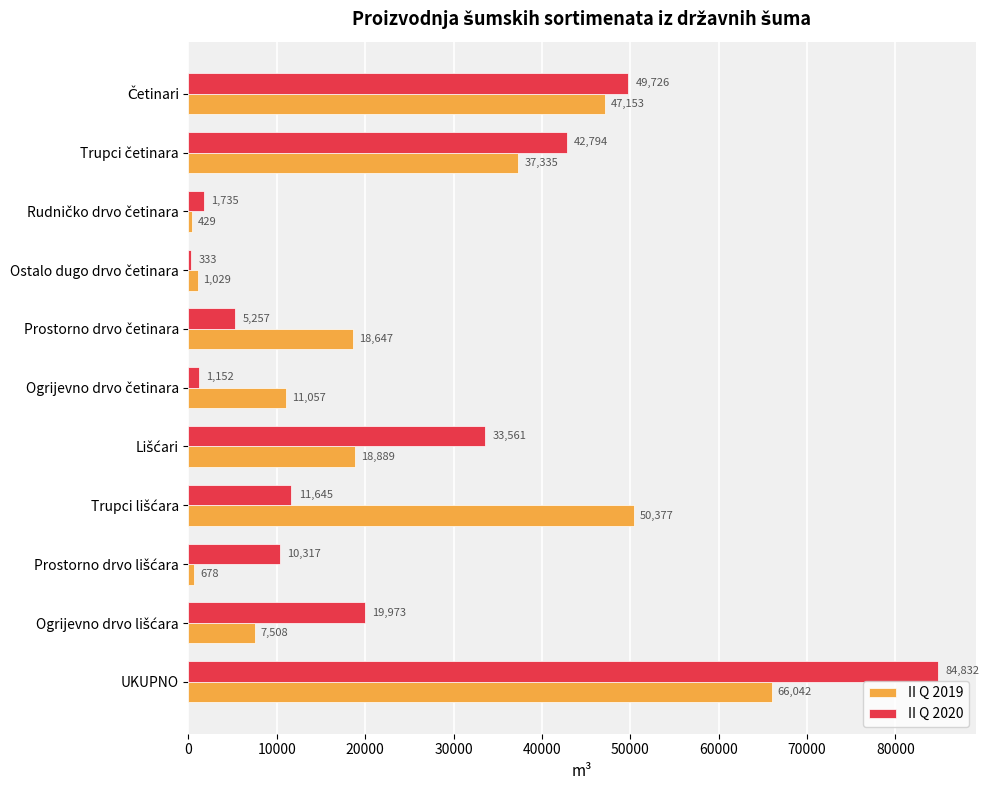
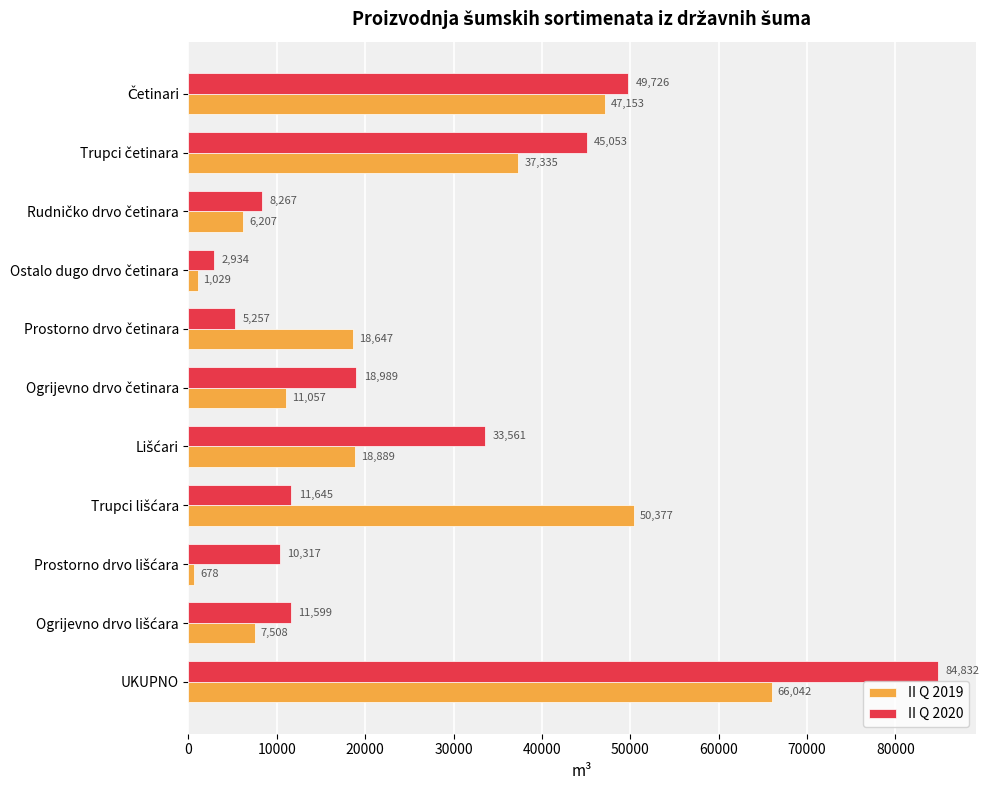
  {
    "II Q 2019": {
      "Četinari": "47,153",
      "Trupci četinara": "37,335",
-     "Rudničko drvo četinara": "429",
+     "Rudničko drvo četinara": "6,207",
      "Ostalo dugo drvo četinara": "1,029",
      "Prostorno drvo četinara": "18,647",
      "Ogrijevno drvo četinara": "11,057",
      "Lišćari": "18,889",
      "Trupci lišćara": "50,377",
      "Prostorno drvo lišćara": "678",
      "Ogrijevno drvo lišćara": "7,508",
      "UKUPNO": "66,042"
    },
    "II Q 2020": {
      "Četinari": "49,726",
-     "Trupci četinara": "42,794",
-     "Rudničko drvo četinara": "1,735",
-     "Ostalo dugo drvo četinara": "333",
+     "Trupci četinara": "45,053",
+     "Rudničko drvo četinara": "8,267",
+     "Ostalo dugo drvo četinara": "2,934",
      "Prostorno drvo četinara": "5,257",
-     "Ogrijevno drvo četinara": "1,152",
+     "Ogrijevno drvo četinara": "18,989",
      "Lišćari": "33,561",
      "Trupci lišćara": "11,645",
      "Prostorno drvo lišćara": "10,317",
-     "Ogrijevno drvo lišćara": "19,973",
+     "Ogrijevno drvo lišćara": "11,599",
      "UKUPNO": "84,832"
    }
  }
